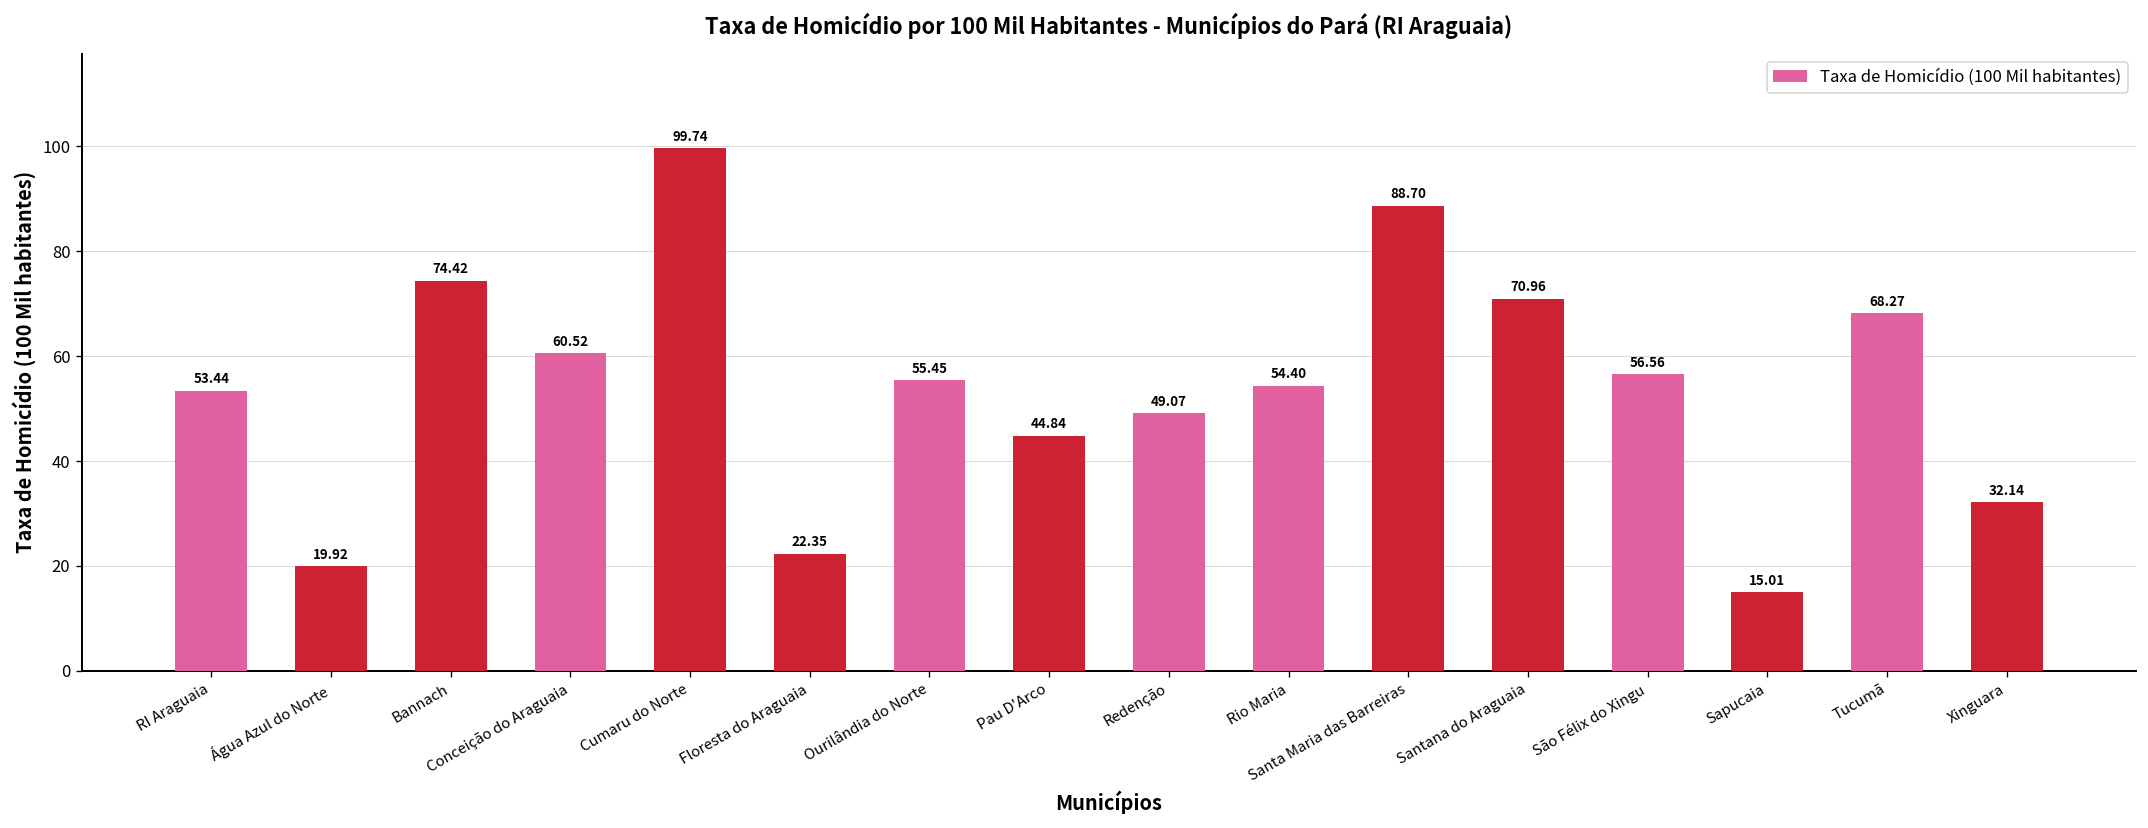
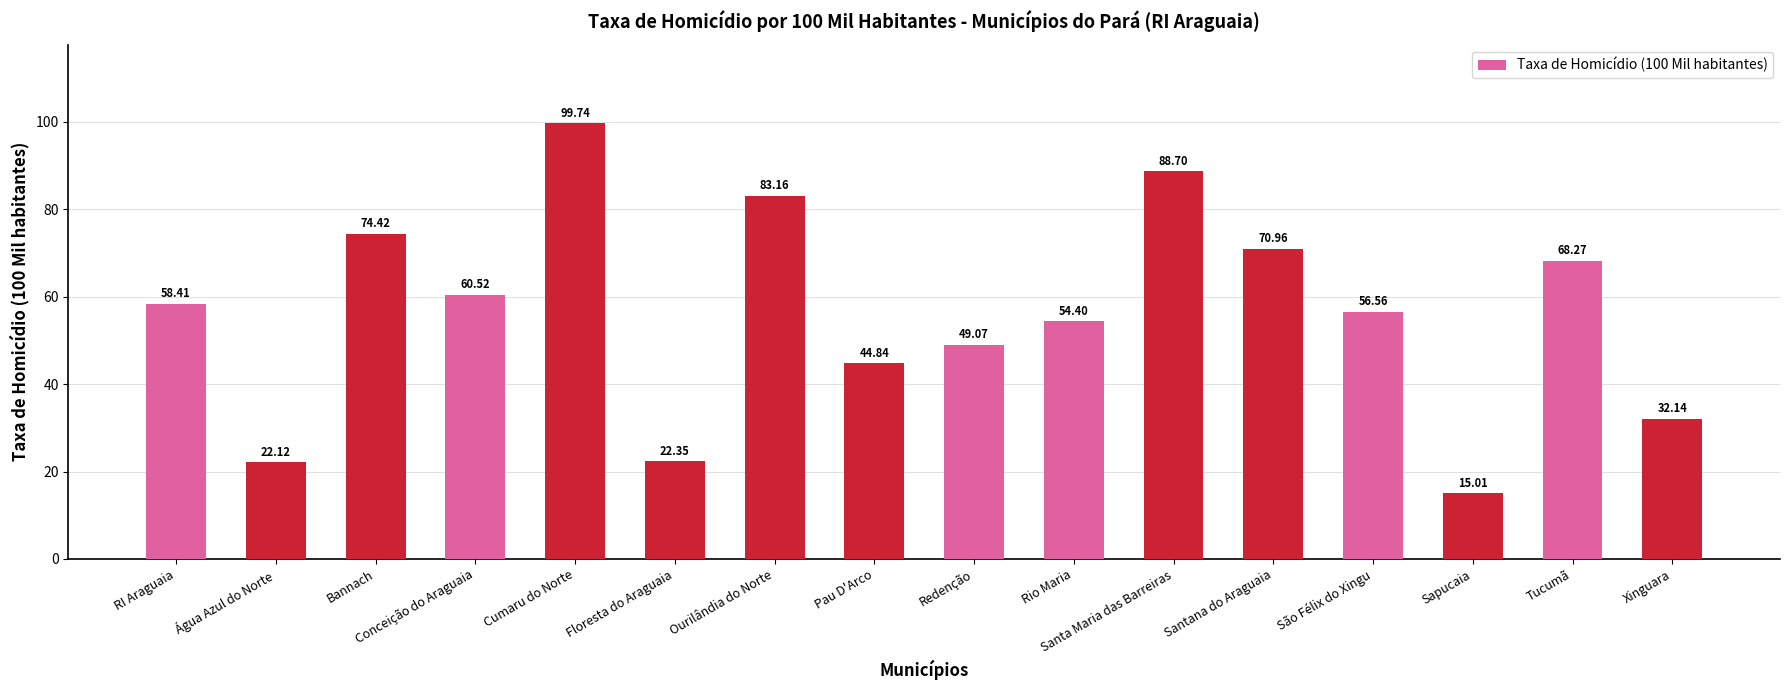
  {
-   "RI Araguaia": 53.44,
-   "Água Azul do Norte": 19.92,
+   "RI Araguaia": 58.41,
+   "Água Azul do Norte": 22.12,
    "Bannach": 74.42,
    "Conceição do Araguaia": 60.52,
    "Cumaru do Norte": 99.74,
    "Floresta do Araguaia": 22.35,
-   "Ourilândia do Norte": 55.45,
+   "Ourilândia do Norte": 83.16,
    "Pau D'Arco": 44.84,
    "Redenção": 49.07,
    "Rio Maria": 54.40,
    "Santa Maria das Barreiras": 88.70,
    "Santana do Araguaia": 70.96,
    "São Félix do Xingu": 56.56,
    "Sapucaia": 15.01,
    "Tucumã": 68.27,
    "Xinguara": 32.14
  }
